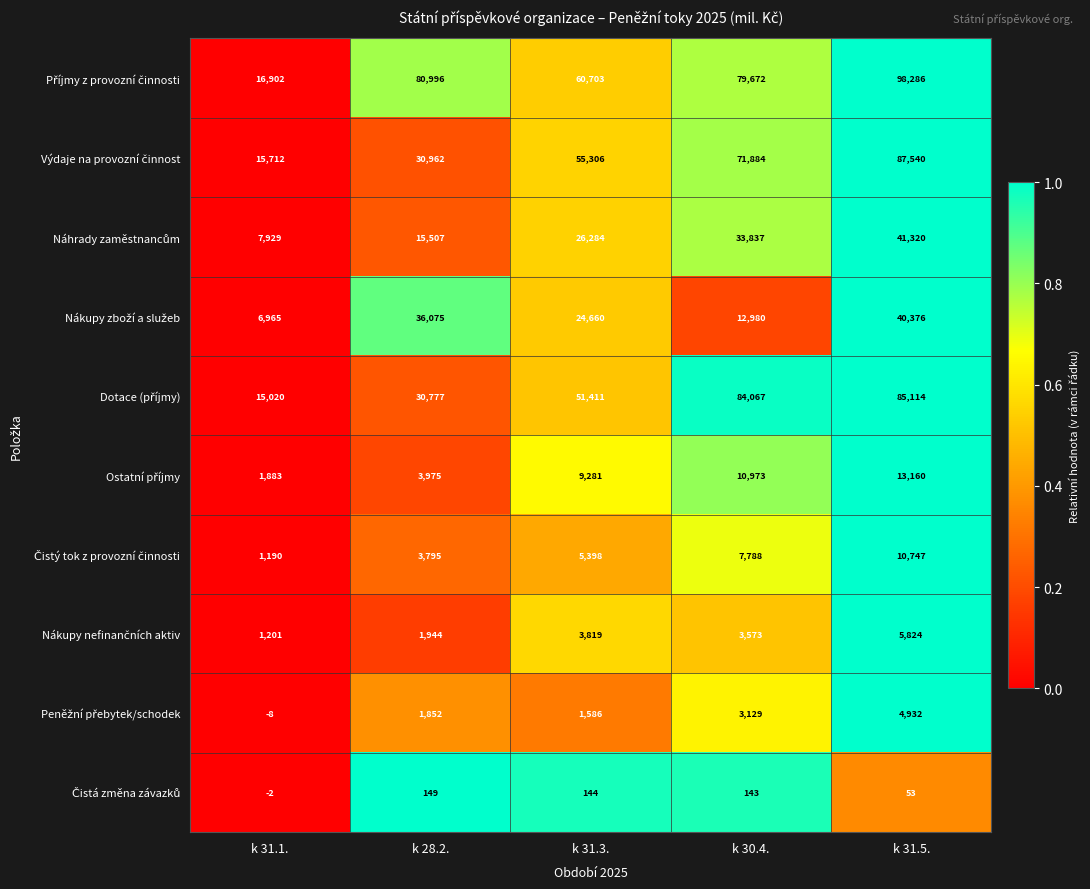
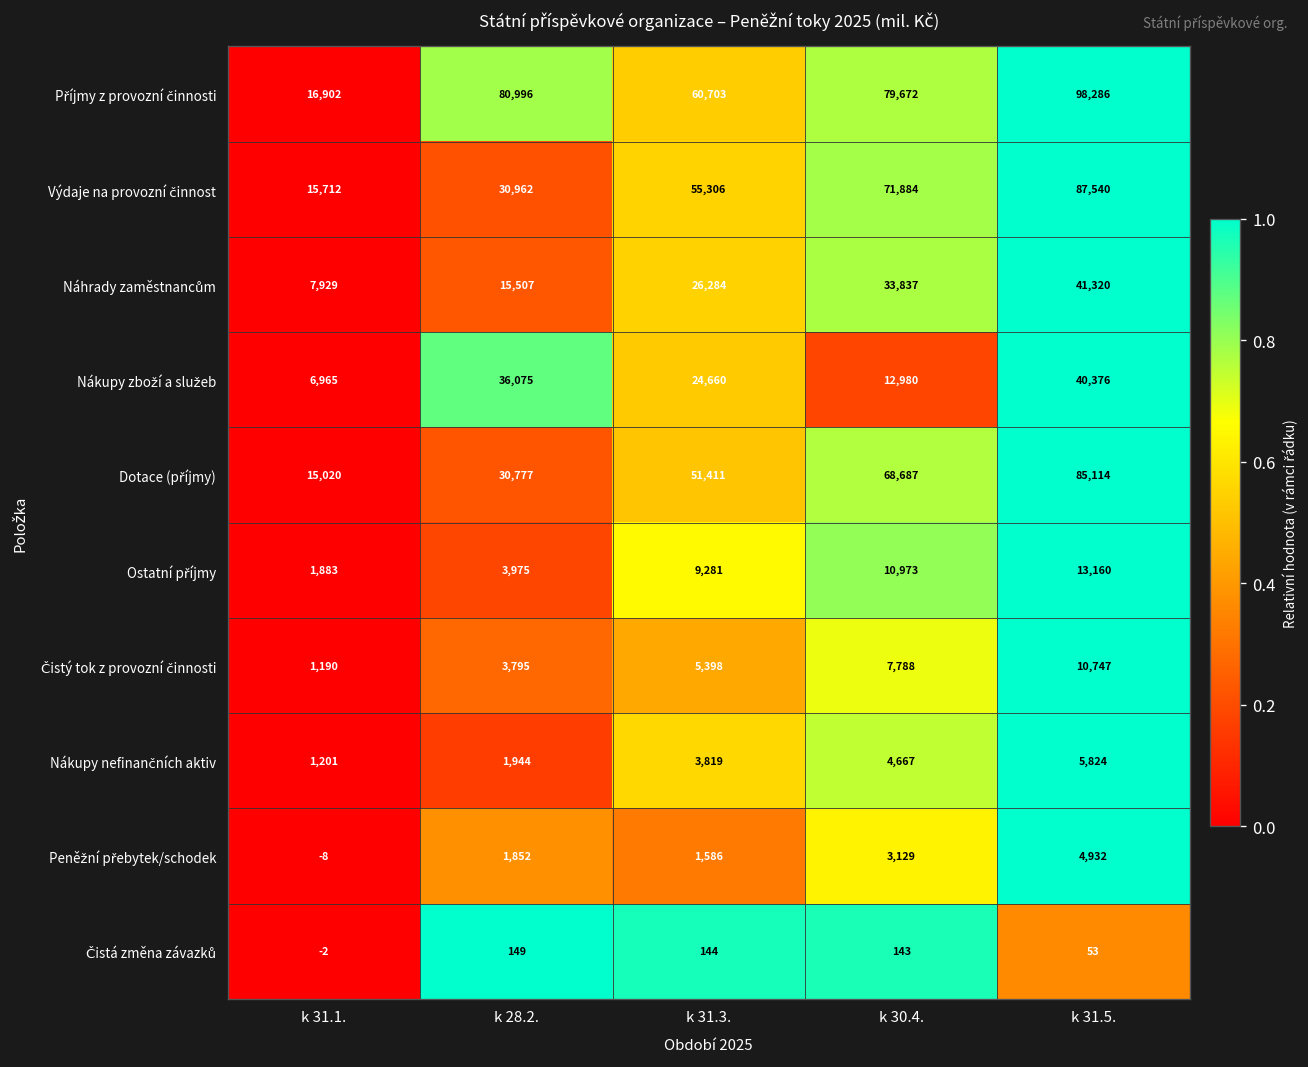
  {
    "Příjmy z provozní činnosti": {
      "k 31.1.": "16,902",
      "k 28.2.": "80,996",
      "k 31.3.": "60,703",
      "k 30.4.": "79,672",
      "k 31.5.": "98,286"
    },
    "Výdaje na provozní činnost": {
      "k 31.1.": "15,712",
      "k 28.2.": "30,962",
      "k 31.3.": "55,306",
      "k 30.4.": "71,884",
      "k 31.5.": "87,540"
    },
    "Náhrady zaměstnancům": {
      "k 31.1.": "7,929",
      "k 28.2.": "15,507",
      "k 31.3.": "26,284",
      "k 30.4.": "33,837",
      "k 31.5.": "41,320"
    },
    "Nákupy zboží a služeb": {
      "k 31.1.": "6,965",
      "k 28.2.": "36,075",
      "k 31.3.": "24,660",
      "k 30.4.": "12,980",
      "k 31.5.": "40,376"
    },
    "Dotace (příjmy)": {
      "k 31.1.": "15,020",
      "k 28.2.": "30,777",
      "k 31.3.": "51,411",
-     "k 30.4.": "84,067",
+     "k 30.4.": "68,687",
      "k 31.5.": "85,114"
    },
    "Ostatní příjmy": {
      "k 31.1.": "1,883",
      "k 28.2.": "3,975",
      "k 31.3.": "9,281",
      "k 30.4.": "10,973",
      "k 31.5.": "13,160"
    },
    "Čistý tok z provozní činnosti": {
      "k 31.1.": "1,190",
      "k 28.2.": "3,795",
      "k 31.3.": "5,398",
      "k 30.4.": "7,788",
      "k 31.5.": "10,747"
    },
    "Nákupy nefinančních aktiv": {
      "k 31.1.": "1,201",
      "k 28.2.": "1,944",
      "k 31.3.": "3,819",
-     "k 30.4.": "3,573",
+     "k 30.4.": "4,667",
      "k 31.5.": "5,824"
    },
    "Peněžní přebytek/schodek": {
      "k 31.1.": "-8",
      "k 28.2.": "1,852",
      "k 31.3.": "1,586",
      "k 30.4.": "3,129",
      "k 31.5.": "4,932"
    },
    "Čistá změna závazků": {
      "k 31.1.": "-2",
      "k 28.2.": "149",
      "k 31.3.": "144",
      "k 30.4.": "143",
      "k 31.5.": "53"
    }
  }
